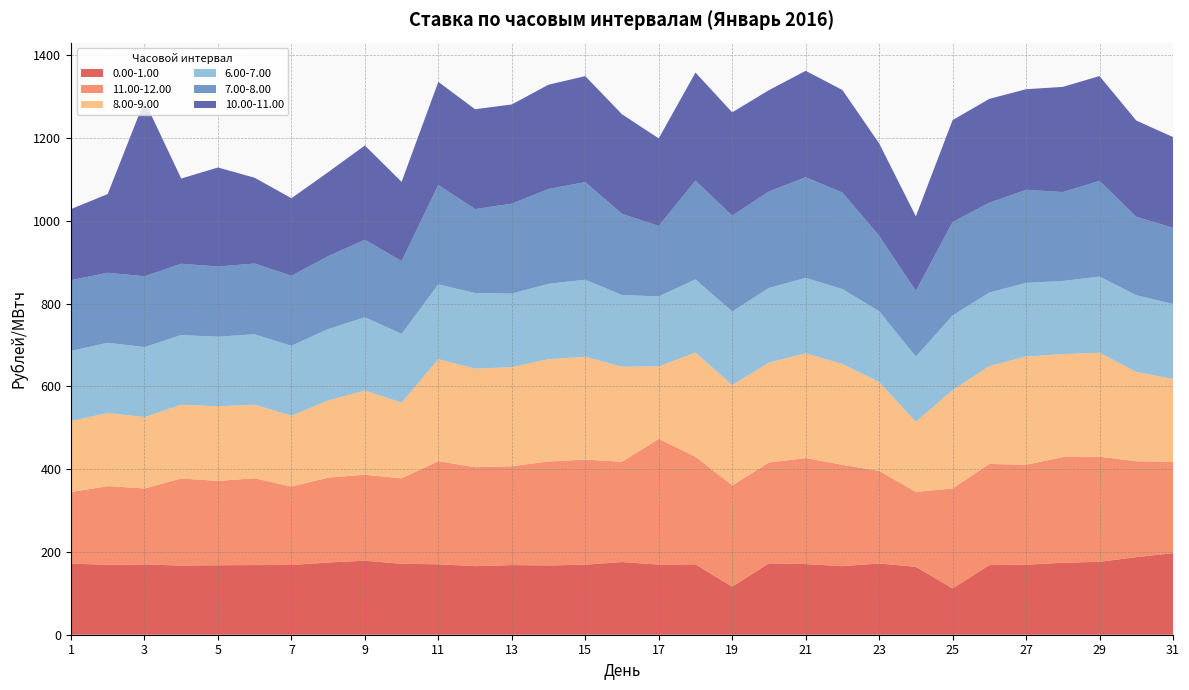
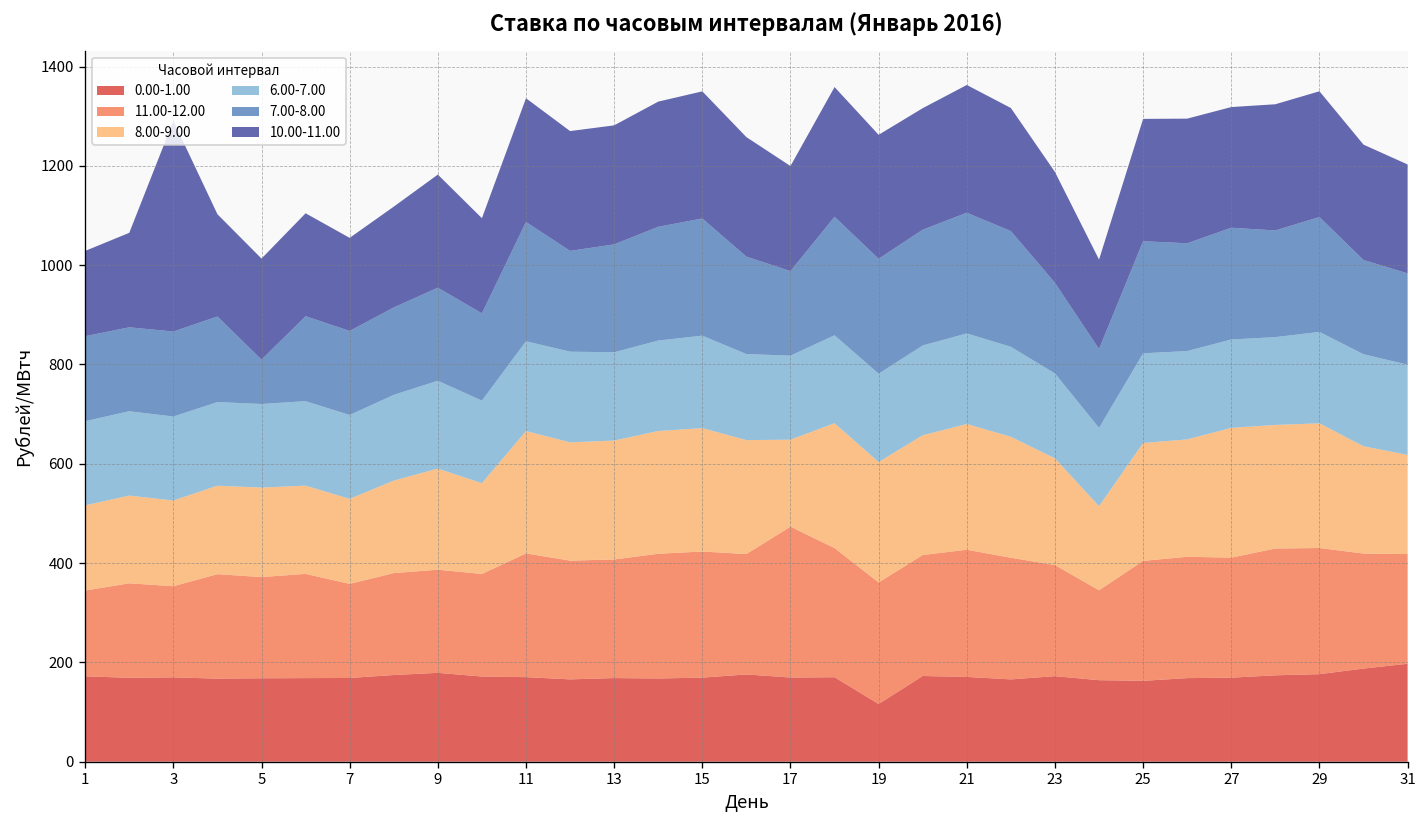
  {
    "0.00-1.00": {
      "1": 170,
      "3": 170,
      "5": 170,
      "7": 170,
      "9": 180,
      "11": 170,
      "13": 170,
      "15": 170,
      "17": 170,
      "19": 120,
      "21": 170,
      "23": 170,
-     "25": 110,
+     "25": 160,
      "27": 170,
      "29": 180,
      "31": 200
    },
    "11.00-12.00": {
      "1": 170,
      "3": 180,
      "5": 200,
      "7": 190,
      "9": 210,
      "11": 250,
      "13": 240,
      "15": 250,
      "17": 300,
      "19": 240,
      "21": 260,
      "23": 220,
      "25": 240,
      "27": 240,
      "29": 250,
      "31": 220
    },
    "8.00-9.00": {
      "1": 170,
      "3": 170,
      "5": 180,
      "7": 170,
      "9": 200,
      "11": 250,
      "13": 240,
      "15": 250,
      "17": 180,
      "19": 240,
      "21": 250,
      "23": 210,
      "25": 240,
      "27": 260,
      "29": 250,
      "31": 200
    },
    "6.00-7.00": {
      "1": 170,
      "3": 170,
      "5": 170,
      "7": 170,
      "9": 180,
      "11": 180,
      "13": 180,
      "15": 190,
      "17": 170,
      "19": 180,
      "21": 180,
      "23": 170,
      "25": 180,
      "27": 180,
      "29": 180,
      "31": 180
    },
    "7.00-8.00": {
      "1": 170,
      "3": 170,
-     "5": 170,
+     "5": 90,
      "7": 170,
      "9": 190,
      "11": 240,
      "13": 220,
      "15": 240,
      "17": 170,
      "19": 230,
      "21": 240,
      "23": 180,
      "25": 230,
      "27": 230,
      "29": 230,
      "31": 180
    },
    "10.00-11.00": {
      "1": 170,
-     "5": 240,
+     "5": 200,
      "7": 190,
      "9": 230,
      "11": 250,
      "13": 240,
      "15": 260,
      "17": 210,
      "19": 250,
      "21": 260,
      "23": 220,
      "25": 250,
      "27": 240,
      "29": 250,
      "31": 220
    }
  }
